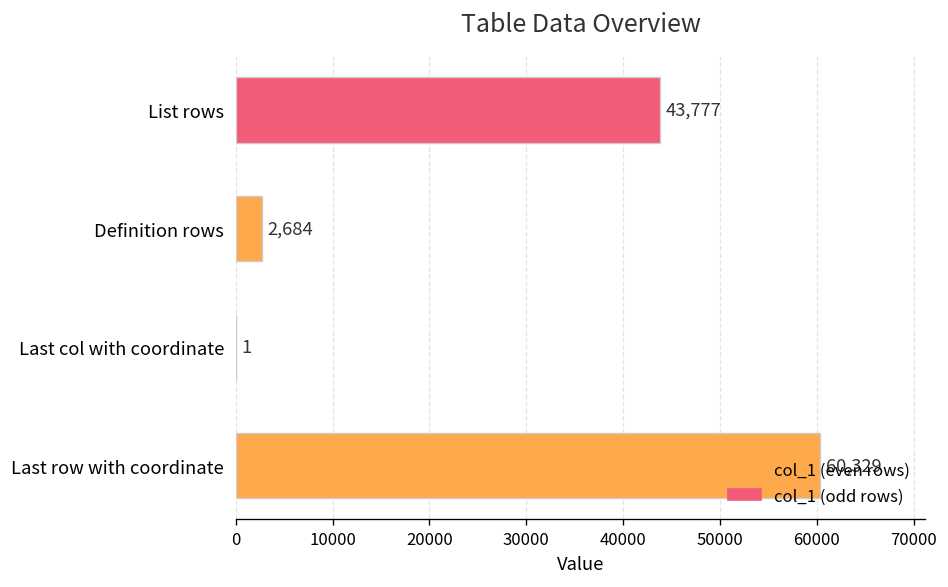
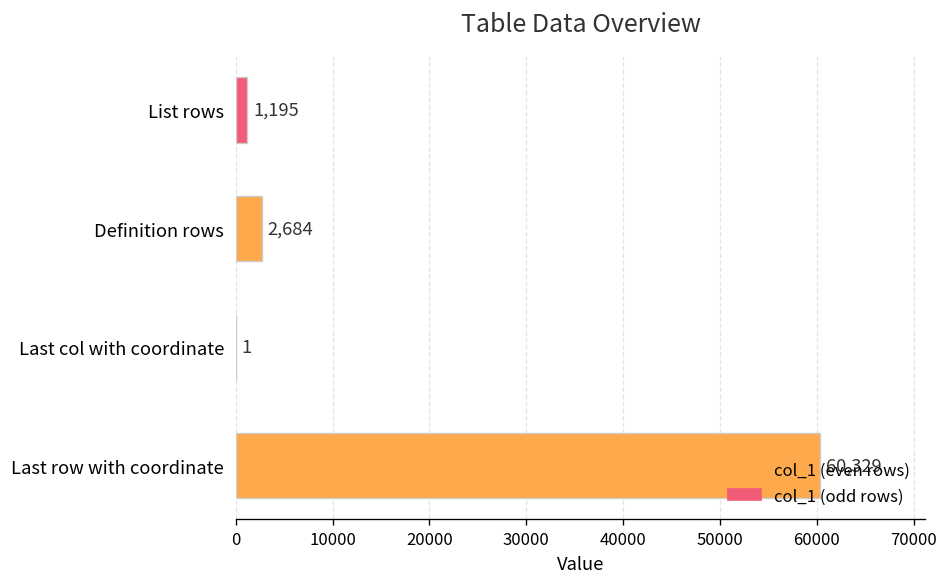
  {
-   "List rows": "43,777",
+   "List rows": "1,195",
    "Definition rows": "2,684",
    "Last col with coordinate": "1",
    "Last row with coordinate": "60,329"
  }
